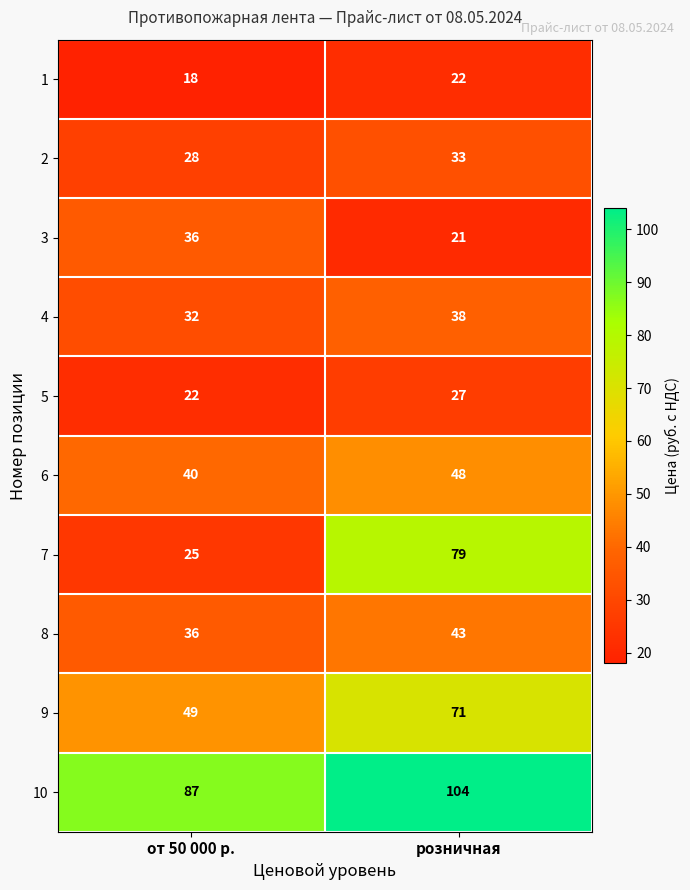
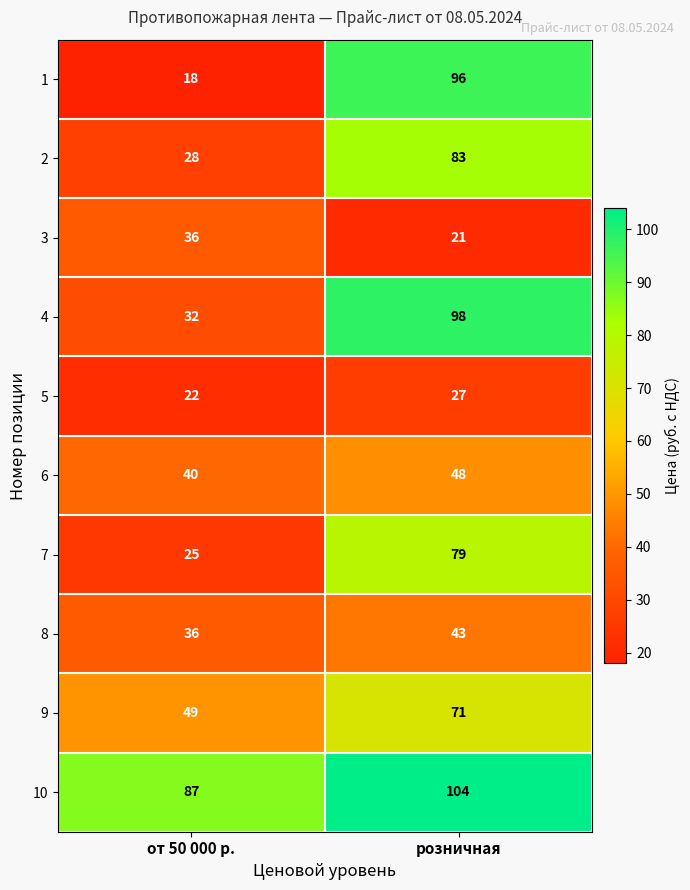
  {
    "1": {
      "от 50 000 р.": 18,
-     "розничная": 22
+     "розничная": 96
    },
    "2": {
      "от 50 000 р.": 28,
-     "розничная": 33
+     "розничная": 83
    },
    "3": {
      "от 50 000 р.": 36,
      "розничная": 21
    },
    "4": {
      "от 50 000 р.": 32,
-     "розничная": 38
+     "розничная": 98
    },
    "5": {
      "от 50 000 р.": 22,
      "розничная": 27
    },
    "6": {
      "от 50 000 р.": 40,
      "розничная": 48
    },
    "7": {
      "от 50 000 р.": 25,
      "розничная": 79
    },
    "8": {
      "от 50 000 р.": 36,
      "розничная": 43
    },
    "9": {
      "от 50 000 р.": 49,
      "розничная": 71
    },
    "10": {
      "от 50 000 р.": 87,
      "розничная": 104
    }
  }
